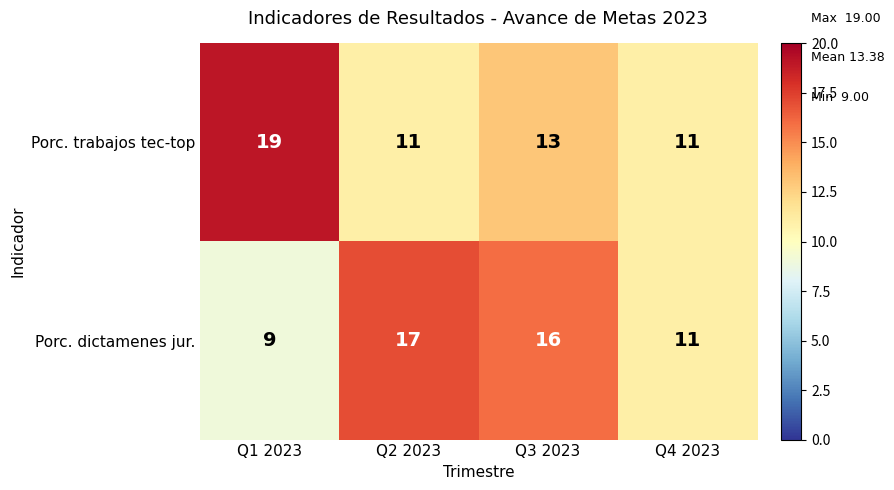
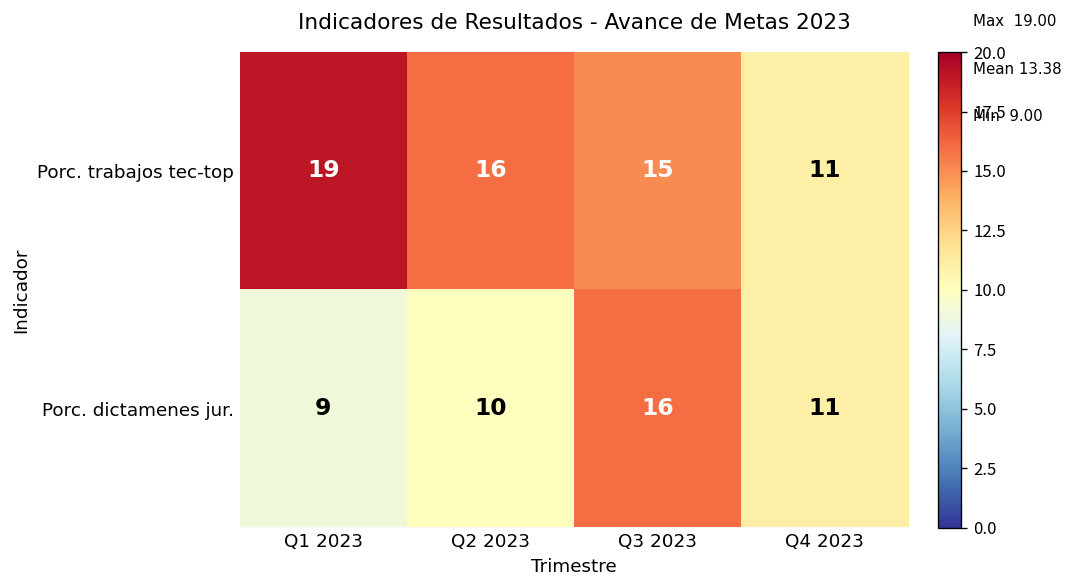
  {
    "Porc. trabajos tec-top": {
      "Q1 2023": 19,
-     "Q2 2023": 11,
-     "Q3 2023": 13,
+     "Q2 2023": 16,
+     "Q3 2023": 15,
      "Q4 2023": 11
    },
    "Porc. dictamenes jur.": {
      "Q1 2023": 9,
-     "Q2 2023": 17,
+     "Q2 2023": 10,
      "Q3 2023": 16,
      "Q4 2023": 11
    }
  }
